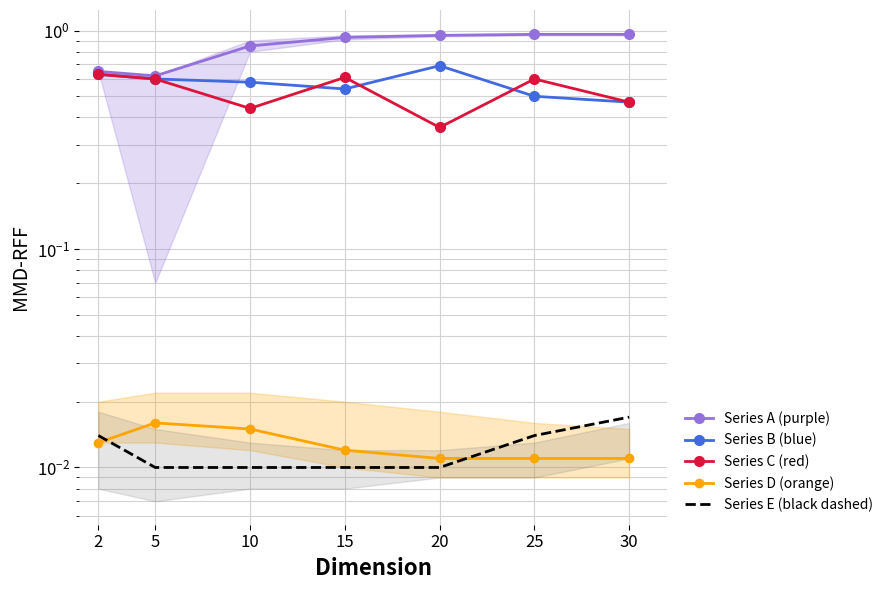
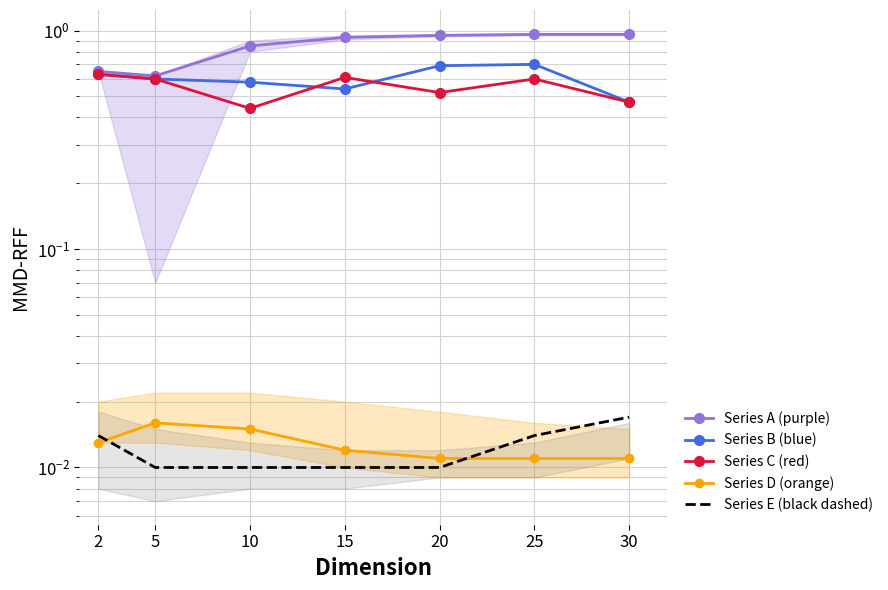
  {
    "Series B (blue)": {
      "10": 0.58,
      "15": 0.54,
      "20": 0.7,
-     "25": 0.5
+     "25": 0.7
    },
    "Series C (red)": {
      "10": 0.44,
      "15": 0.61,
-     "20": 0.36,
+     "20": 0.52,
      "25": 0.60
    },
    "Series E (black dashed)": {
      "2": 0.014,
      "5": 0.01,
      "10": 0.01,
      "15": 0.01,
      "20": 0.01,
      "25": 0.014,
      "30": 0.017
    }
  }
